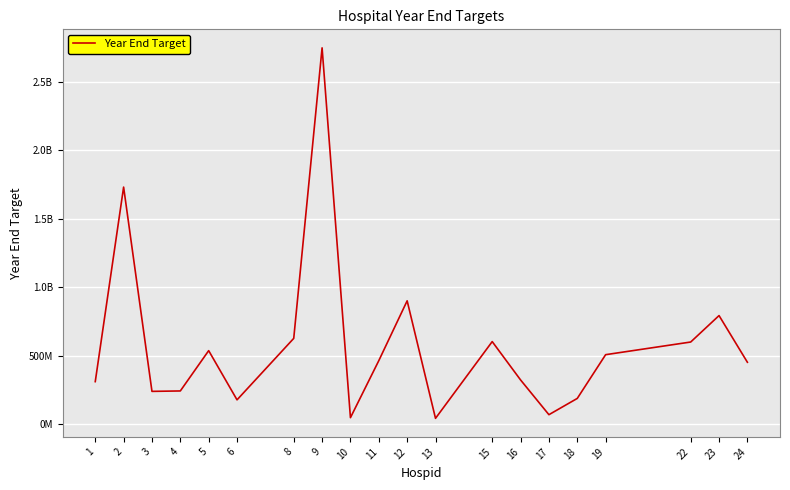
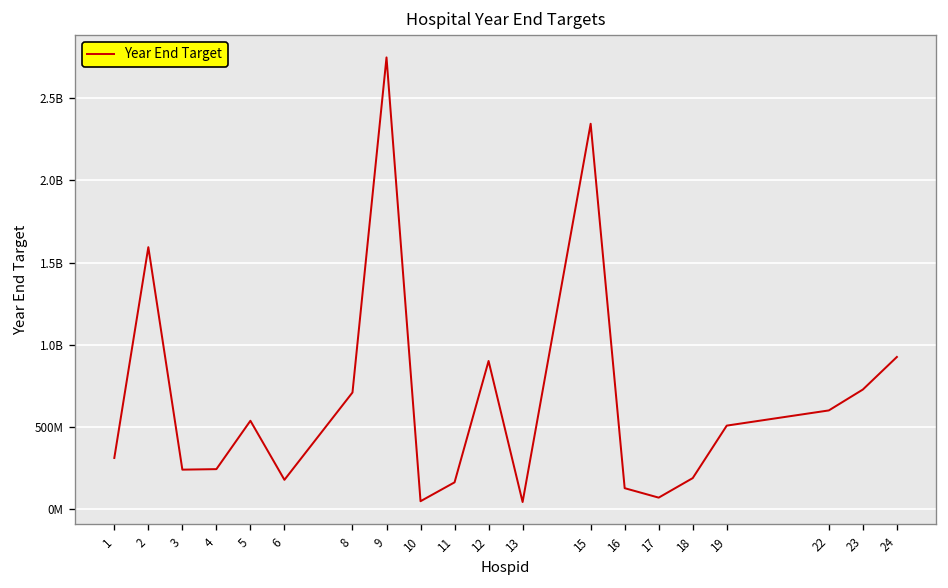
  {
    "1": 310000000,
-   "2": 1730000000,
+   "2": 1590000000,
    "3": 240000000,
    "4": 240000000,
    "5": 540000000,
    "6": 180000000,
-   "8": 630000000,
+   "8": 710000000,
    "9": 2750000000,
    "10": 50000000,
-   "11": 470000000,
+   "11": 160000000,
    "12": 900000000,
    "13": 40000000,
-   "15": 600000000,
-   "16": 320000000,
+   "15": 2350000000,
+   "16": 130000000,
    "17": 70000000,
    "18": 190000000,
    "19": 510000000,
    "22": 600000000,
-   "23": 790000000,
-   "24": 450000000
+   "23": 730000000,
+   "24": 930000000
  }
